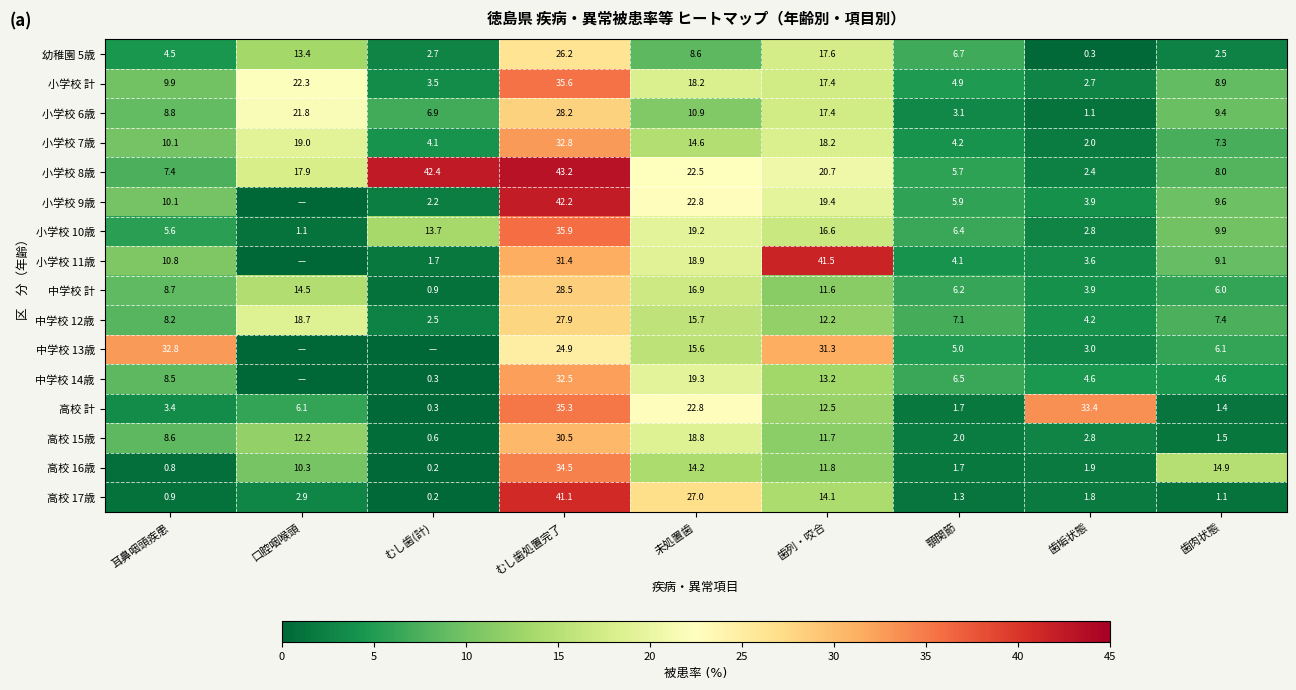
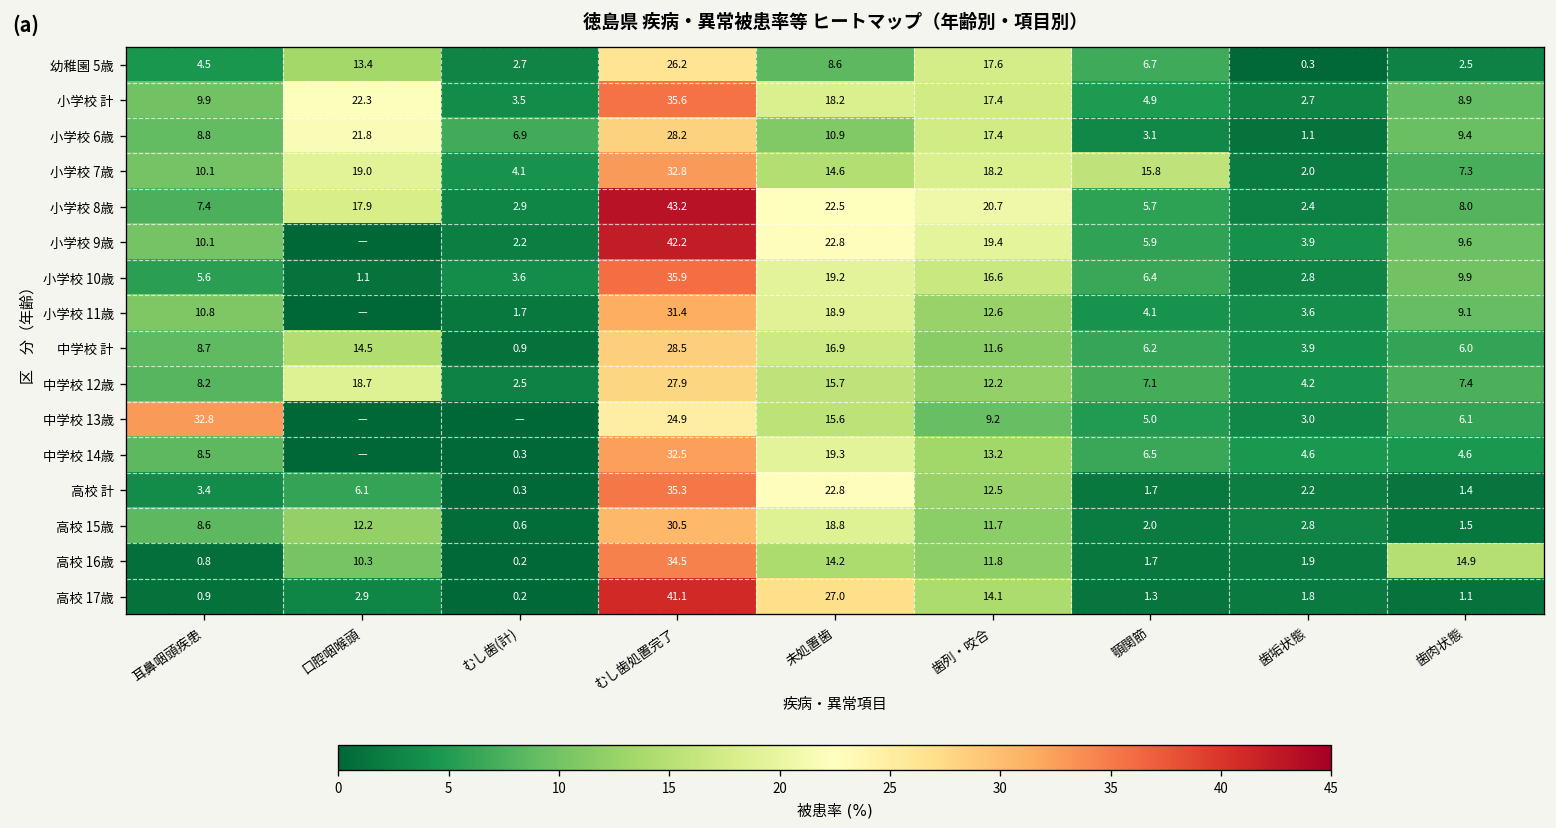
  {
    "幼稚園 5歳": {
      "耳鼻咽頭疾患": 4.5,
      "口腔咽喉頭": 13.4,
      "むし歯(計)": 2.7,
      "むし歯処置完了": 26.2,
      "未処置歯": 8.6,
      "歯列・咬合": 17.6,
      "顎関節": 6.7,
      "歯垢状態": 0.3,
      "歯肉状態": 2.5
    },
    "小学校 計": {
      "耳鼻咽頭疾患": 9.9,
      "口腔咽喉頭": 22.3,
      "むし歯(計)": 3.5,
      "むし歯処置完了": 35.6,
      "未処置歯": 18.2,
      "歯列・咬合": 17.4,
      "顎関節": 4.9,
      "歯垢状態": 2.7,
      "歯肉状態": 8.9
    },
    "小学校 6歳": {
      "耳鼻咽頭疾患": 8.8,
      "口腔咽喉頭": 21.8,
      "むし歯(計)": 6.9,
      "むし歯処置完了": 28.2,
      "未処置歯": 10.9,
      "歯列・咬合": 17.4,
      "顎関節": 3.1,
      "歯垢状態": 1.1,
      "歯肉状態": 9.4
    },
    "小学校 7歳": {
      "耳鼻咽頭疾患": 10.1,
      "口腔咽喉頭": 19.0,
      "むし歯(計)": 4.1,
      "むし歯処置完了": 32.8,
      "未処置歯": 14.6,
      "歯列・咬合": 18.2,
-     "顎関節": 4.2,
+     "顎関節": 15.8,
      "歯垢状態": 2.0,
      "歯肉状態": 7.3
    },
    "小学校 8歳": {
      "耳鼻咽頭疾患": 7.4,
      "口腔咽喉頭": 17.9,
-     "むし歯(計)": 42.4,
+     "むし歯(計)": 2.9,
      "むし歯処置完了": 43.2,
      "未処置歯": 22.5,
      "歯列・咬合": 20.7,
      "顎関節": 5.7,
      "歯垢状態": 2.4,
      "歯肉状態": 8.0
    },
    "小学校 9歳": {
      "耳鼻咽頭疾患": 10.1,
      "むし歯(計)": 2.2,
      "むし歯処置完了": 42.2,
      "未処置歯": 22.8,
      "歯列・咬合": 19.4,
      "顎関節": 5.9,
      "歯垢状態": 3.9,
      "歯肉状態": 9.6
    },
    "小学校 10歳": {
      "耳鼻咽頭疾患": 5.6,
      "口腔咽喉頭": 1.1,
-     "むし歯(計)": 13.7,
+     "むし歯(計)": 3.6,
      "むし歯処置完了": 35.9,
      "未処置歯": 19.2,
      "歯列・咬合": 16.6,
      "顎関節": 6.4,
      "歯垢状態": 2.8,
      "歯肉状態": 9.9
    },
    "小学校 11歳": {
      "耳鼻咽頭疾患": 10.8,
      "むし歯(計)": 1.7,
      "むし歯処置完了": 31.4,
      "未処置歯": 18.9,
-     "歯列・咬合": 41.5,
+     "歯列・咬合": 12.6,
      "顎関節": 4.1,
      "歯垢状態": 3.6,
      "歯肉状態": 9.1
    },
    "中学校 計": {
      "耳鼻咽頭疾患": 8.7,
      "口腔咽喉頭": 14.5,
      "むし歯(計)": 0.9,
      "むし歯処置完了": 28.5,
      "未処置歯": 16.9,
      "歯列・咬合": 11.6,
      "顎関節": 6.2,
      "歯垢状態": 3.9,
      "歯肉状態": 6.0
    },
    "中学校 12歳": {
      "耳鼻咽頭疾患": 8.2,
      "口腔咽喉頭": 18.7,
      "むし歯(計)": 2.5,
      "むし歯処置完了": 27.9,
      "未処置歯": 15.7,
      "歯列・咬合": 12.2,
      "顎関節": 7.1,
      "歯垢状態": 4.2,
      "歯肉状態": 7.4
    },
    "中学校 13歳": {
      "耳鼻咽頭疾患": 32.8,
      "むし歯処置完了": 24.9,
      "未処置歯": 15.6,
-     "歯列・咬合": 31.3,
+     "歯列・咬合": 9.2,
      "顎関節": 5.0,
      "歯垢状態": 3.0,
      "歯肉状態": 6.1
    },
    "中学校 14歳": {
      "耳鼻咽頭疾患": 8.5,
      "むし歯(計)": 0.3,
      "むし歯処置完了": 32.5,
      "未処置歯": 19.3,
      "歯列・咬合": 13.2,
      "顎関節": 6.5,
      "歯垢状態": 4.6,
      "歯肉状態": 4.6
    },
    "高校 計": {
      "耳鼻咽頭疾患": 3.4,
      "口腔咽喉頭": 6.1,
      "むし歯(計)": 0.3,
      "むし歯処置完了": 35.3,
      "未処置歯": 22.8,
      "歯列・咬合": 12.5,
      "顎関節": 1.7,
-     "歯垢状態": 33.4,
+     "歯垢状態": 2.2,
      "歯肉状態": 1.4
    },
    "高校 15歳": {
      "耳鼻咽頭疾患": 8.6,
      "口腔咽喉頭": 12.2,
      "むし歯(計)": 0.6,
      "むし歯処置完了": 30.5,
      "未処置歯": 18.8,
      "歯列・咬合": 11.7,
      "顎関節": 2.0,
      "歯垢状態": 2.8,
      "歯肉状態": 1.5
    },
    "高校 16歳": {
      "耳鼻咽頭疾患": 0.8,
      "口腔咽喉頭": 10.3,
      "むし歯(計)": 0.2,
      "むし歯処置完了": 34.5,
      "未処置歯": 14.2,
      "歯列・咬合": 11.8,
      "顎関節": 1.7,
      "歯垢状態": 1.9,
      "歯肉状態": 14.9
    },
    "高校 17歳": {
      "耳鼻咽頭疾患": 0.9,
      "口腔咽喉頭": 2.9,
      "むし歯(計)": 0.2,
      "むし歯処置完了": 41.1,
      "未処置歯": 27.0,
      "歯列・咬合": 14.1,
      "顎関節": 1.3,
      "歯垢状態": 1.8,
      "歯肉状態": 1.1
    }
  }
